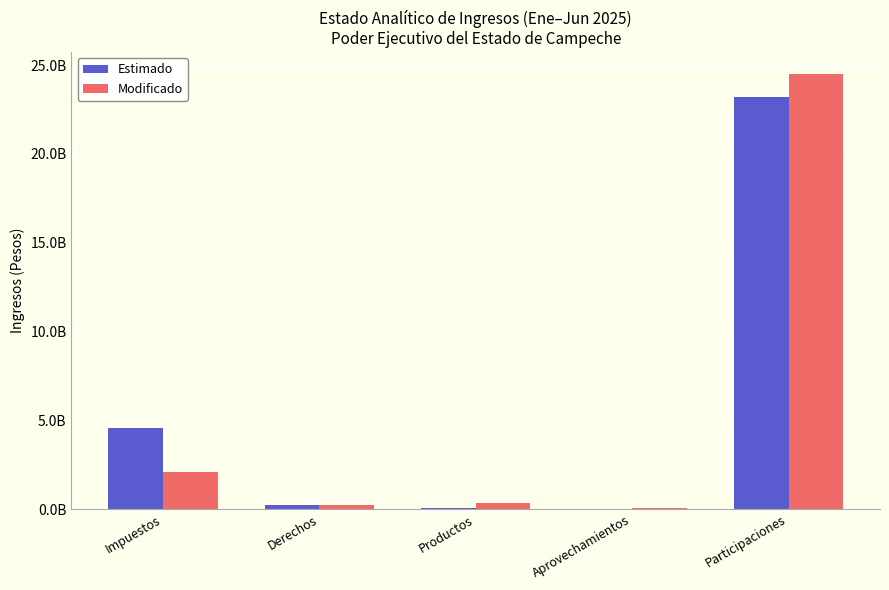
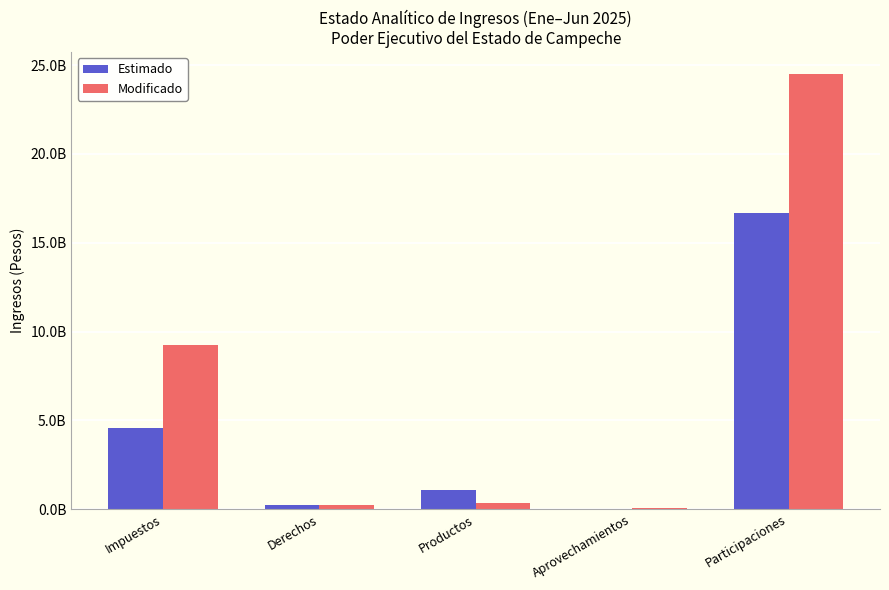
  {
    "Estimado": {
      "Impuestos": 4600000000,
      "Derechos": 200000000,
-     "Productos": 100000000,
-     "Participaciones": 23200000000
+     "Productos": 1100000000,
+     "Participaciones": 16700000000
    },
    "Modificado": {
-     "Impuestos": 2100000000,
+     "Impuestos": 9200000000,
      "Derechos": 200000000,
      "Productos": 300000000,
      "Participaciones": 24500000000
    }
  }
